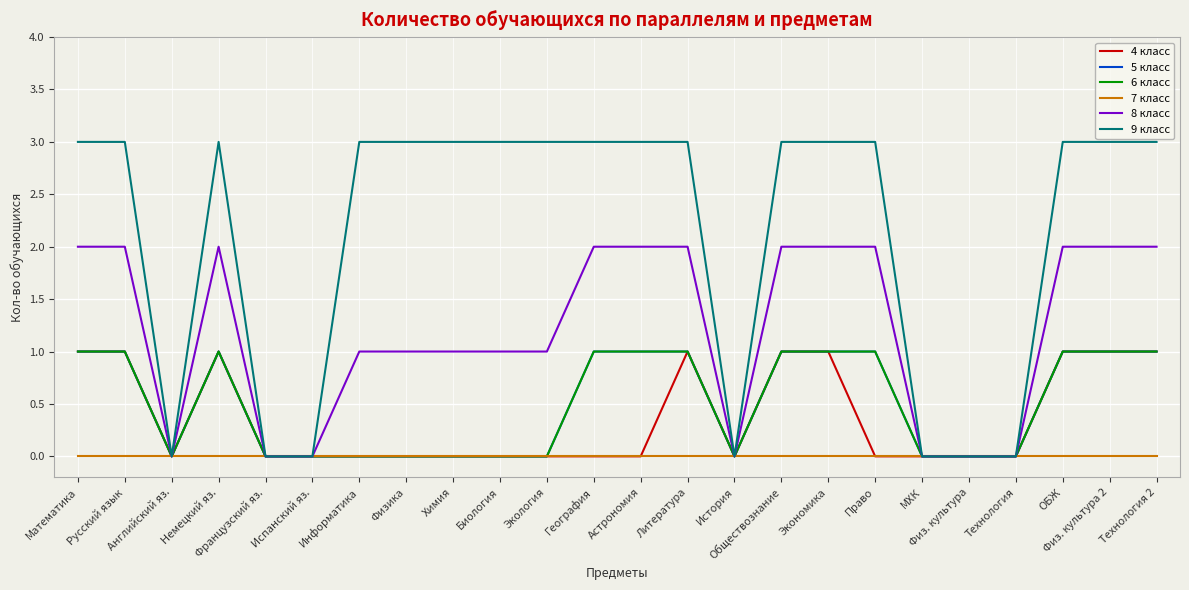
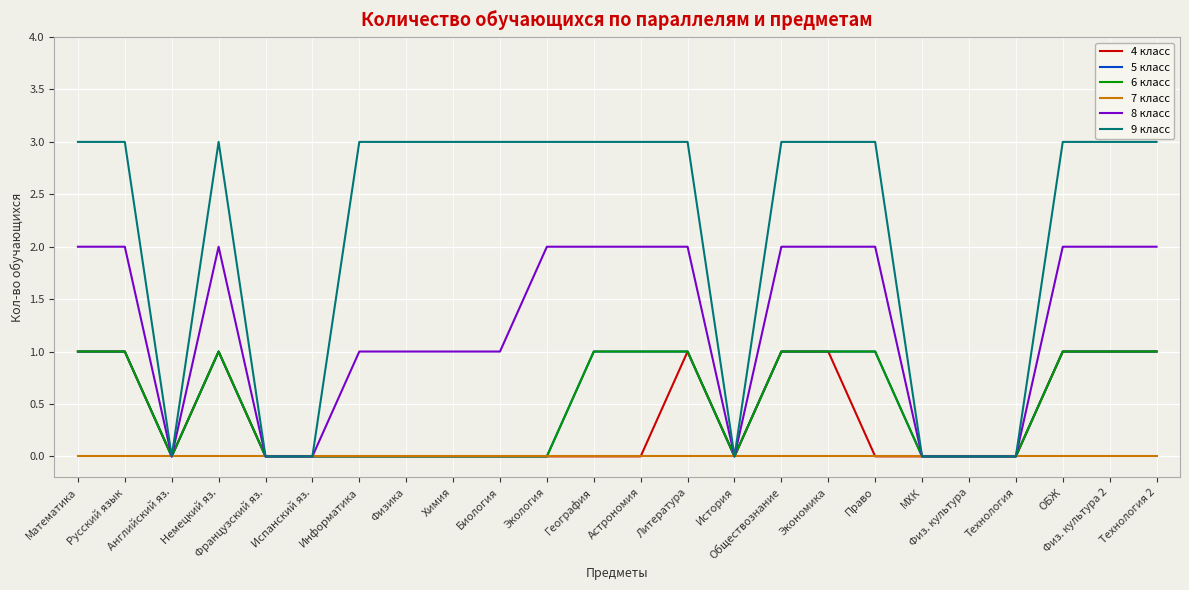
  {
    "6 класс": {
      "География": 1,
      "Астрономия": 1,
      "Право": 1
    },
    "7 класс": {
      "Математика": 0,
      "Русский язык": 0,
      "Немецкий яз.": 0,
      "Литература": 0,
      "Обществознание": 0,
      "Экономика": 0,
      "ОБЖ": 0,
      "Физ. культура 2": 0,
      "Технология 2": 0
    },
    "8 класс": {
      "Математика": 2,
      "Русский язык": 2,
      "Немецкий яз.": 2,
      "Информатика": 1,
      "Физика": 1,
      "Химия": 1,
      "Биология": 1,
-     "Экология": 1,
+     "Экология": 2,
      "География": 2,
      "Астрономия": 2,
      "Литература": 2,
      "Обществознание": 2,
      "Экономика": 2,
      "Право": 2,
      "ОБЖ": 2,
      "Физ. культура 2": 2,
      "Технология 2": 2
    },
    "9 класс": {
      "Математика": 3,
      "Русский язык": 3,
      "Немецкий яз.": 3,
      "Информатика": 3,
      "Физика": 3,
      "Химия": 3,
      "Биология": 3,
      "Экология": 3,
      "География": 3,
      "Астрономия": 3,
      "Литература": 3,
      "Обществознание": 3,
      "Экономика": 3,
      "Право": 3,
      "ОБЖ": 3,
      "Физ. культура 2": 3,
      "Технология 2": 3
    }
  }
